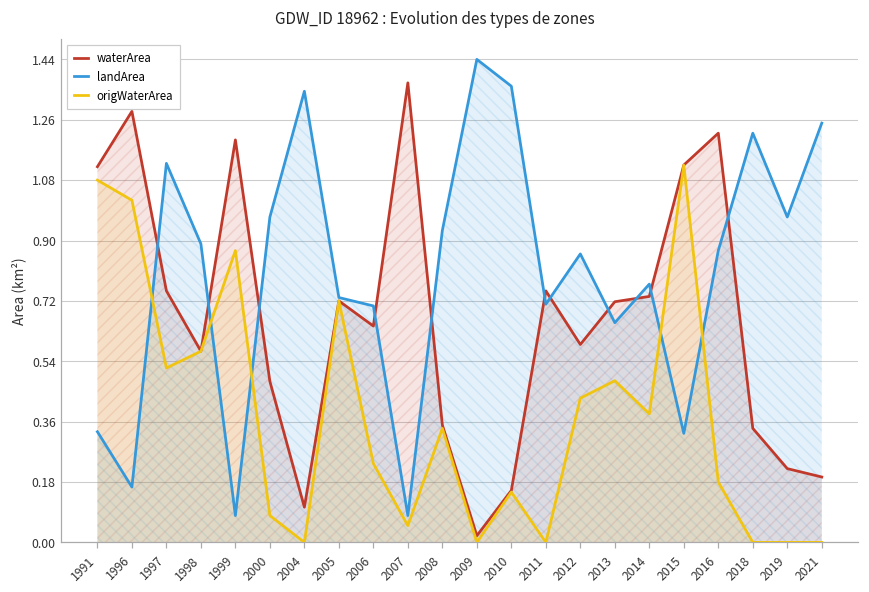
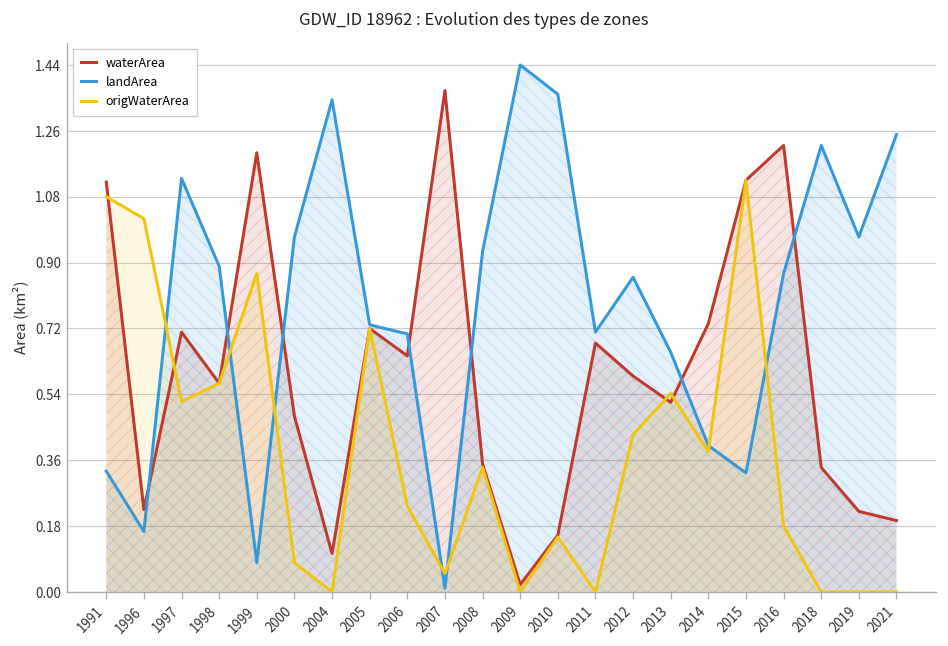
  {
    "waterArea": {
      "1991": 1.12,
-     "1996": 1.29,
-     "1997": 0.75,
+     "1996": 0.23,
+     "1997": 0.71,
      "1999": 1.20,
      "2000": 0.48,
      "2004": 0.11,
      "2006": 0.65,
      "2007": 1.37,
      "2008": 0.35,
      "2009": 0.02,
-     "2011": 0.75,
+     "2011": 0.68,
      "2012": 0.59,
-     "2013": 0.72,
+     "2013": 0.52,
      "2014": 0.73,
      "2016": 1.22,
      "2018": 0.34,
      "2019": 0.22,
      "2021": 0.20
    },
    "landArea": {
      "1991": 0.33,
      "1996": 0.17,
      "1997": 1.13,
      "1998": 0.89,
      "1999": 0.08,
      "2000": 0.97,
      "2004": 1.35,
      "2005": 0.73,
      "2006": 0.71,
-     "2007": 0.08,
+     "2007": 0.01,
      "2008": 0.93,
      "2009": 1.44,
      "2010": 1.36,
      "2011": 0.71,
      "2012": 0.86,
      "2013": 0.66,
-     "2014": 0.77,
+     "2014": 0.40,
      "2015": 0.33,
      "2016": 0.87,
      "2018": 1.22,
      "2019": 0.97,
      "2021": 1.25
    },
    "origWaterArea": {
      "1991": 1.08,
      "1996": 1.02,
      "1997": 0.52,
      "1999": 0.87,
      "2000": 0.08,
      "2004": 0.00,
      "2006": 0.24,
      "2007": 0.05,
      "2008": 0.34,
      "2009": 0.00,
      "2011": 0.00,
      "2012": 0.43,
-     "2013": 0.48,
+     "2013": 0.54,
      "2014": 0.38,
      "2016": 0.18,
      "2018": 0.00,
      "2019": 0.00,
      "2021": 0.00
    }
  }
